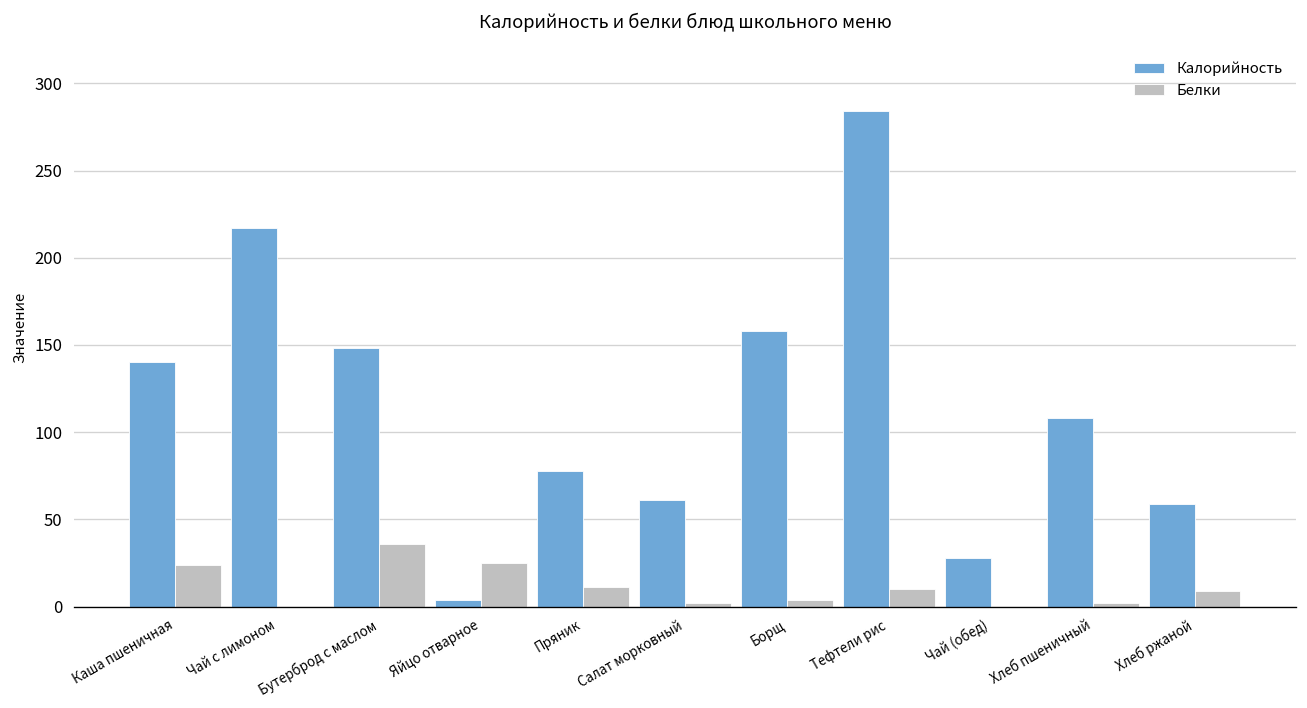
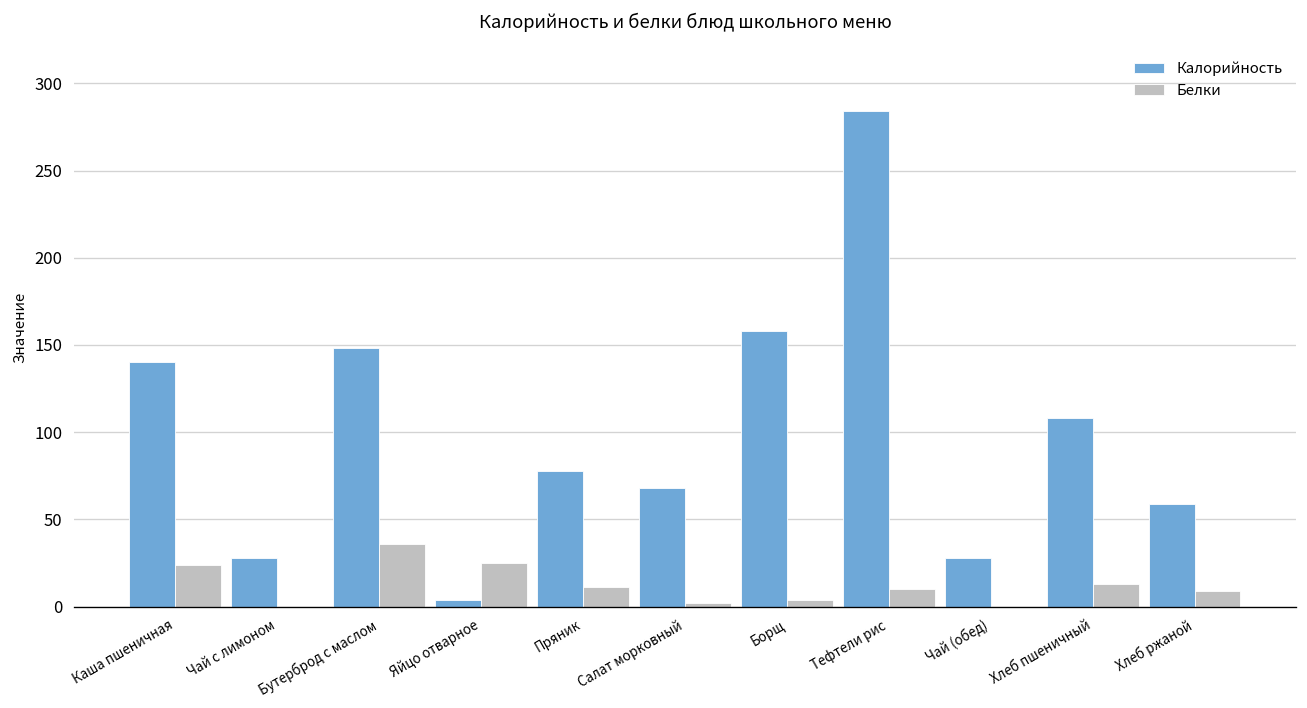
  {
    "Калорийность": {
      "Каша пшеничная": 140,
-     "Чай с лимоном": 217,
+     "Чай с лимоном": 28,
      "Бутерброд с маслом": 148,
      "Яйцо отварное": 4,
      "Пряник": 78,
-     "Салат морковный": 61,
+     "Салат морковный": 68,
      "Борщ": 158,
      "Тефтели рис": 284,
      "Чай (обед)": 28,
      "Хлеб пшеничный": 108,
      "Хлеб ржаной": 59
    },
    "Белки": {
      "Каша пшеничная": 24,
      "Чай с лимоном": 0,
      "Бутерброд с маслом": 36,
      "Яйцо отварное": 25,
      "Пряник": 11,
      "Салат морковный": 2,
      "Борщ": 4,
      "Тефтели рис": 10,
      "Чай (обед)": 0,
-     "Хлеб пшеничный": 2,
+     "Хлеб пшеничный": 13,
      "Хлеб ржаной": 9
    }
  }
